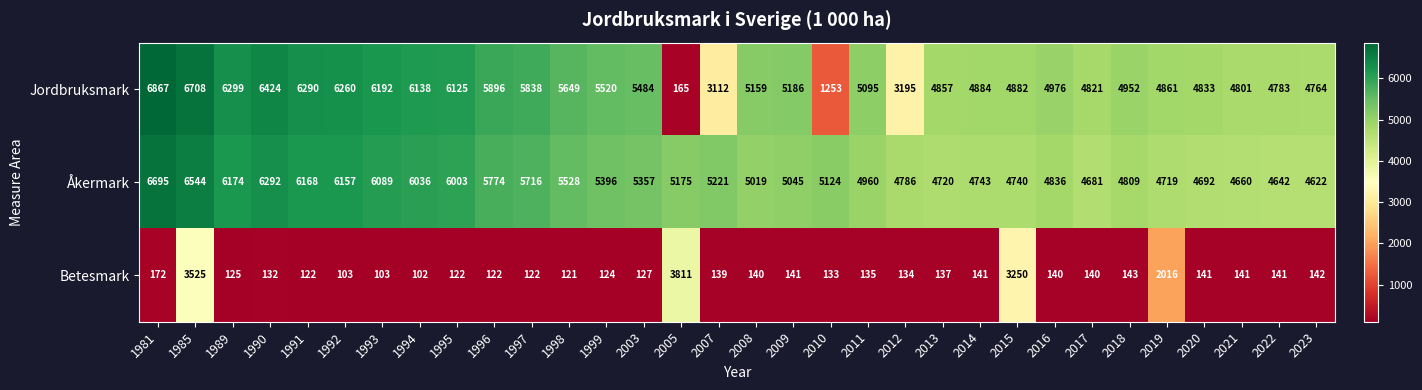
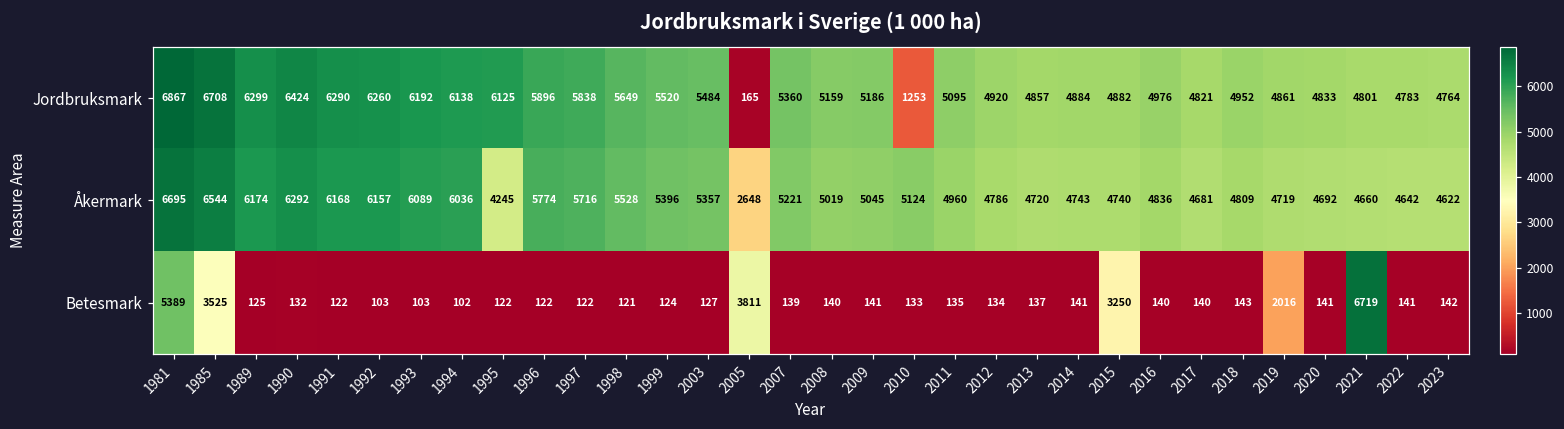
  {
    "Jordbruksmark": {
      "1981": 6867,
      "1985": 6708,
      "1989": 6299,
      "1990": 6424,
      "1991": 6290,
      "1992": 6260,
      "1993": 6192,
      "1994": 6138,
      "1995": 6125,
      "1996": 5896,
      "1997": 5838,
      "1998": 5649,
      "1999": 5520,
      "2003": 5484,
      "2005": 165,
-     "2007": 3112,
+     "2007": 5360,
      "2008": 5159,
      "2009": 5186,
      "2010": 1253,
      "2011": 5095,
-     "2012": 3195,
+     "2012": 4920,
      "2013": 4857,
      "2014": 4884,
      "2015": 4882,
      "2016": 4976,
      "2017": 4821,
      "2018": 4952,
      "2019": 4861,
      "2020": 4833,
      "2021": 4801,
      "2022": 4783,
      "2023": 4764
    },
    "Åkermark": {
      "1981": 6695,
      "1985": 6544,
      "1989": 6174,
      "1990": 6292,
      "1991": 6168,
      "1992": 6157,
      "1993": 6089,
      "1994": 6036,
-     "1995": 6003,
+     "1995": 4245,
      "1996": 5774,
      "1997": 5716,
      "1998": 5528,
      "1999": 5396,
      "2003": 5357,
-     "2005": 5175,
+     "2005": 2648,
      "2007": 5221,
      "2008": 5019,
      "2009": 5045,
      "2010": 5124,
      "2011": 4960,
      "2012": 4786,
      "2013": 4720,
      "2014": 4743,
      "2015": 4740,
      "2016": 4836,
      "2017": 4681,
      "2018": 4809,
      "2019": 4719,
      "2020": 4692,
      "2021": 4660,
      "2022": 4642,
      "2023": 4622
    },
    "Betesmark": {
-     "1981": 172,
+     "1981": 5389,
      "1985": 3525,
      "1989": 125,
      "1990": 132,
      "1991": 122,
      "1992": 103,
      "1993": 103,
      "1994": 102,
      "1995": 122,
      "1996": 122,
      "1997": 122,
      "1998": 121,
      "1999": 124,
      "2003": 127,
      "2005": 3811,
      "2007": 139,
      "2008": 140,
      "2009": 141,
      "2010": 133,
      "2011": 135,
      "2012": 134,
      "2013": 137,
      "2014": 141,
      "2015": 3250,
      "2016": 140,
      "2017": 140,
      "2018": 143,
      "2019": 2016,
      "2020": 141,
-     "2021": 141,
+     "2021": 6719,
      "2022": 141,
      "2023": 142
    }
  }
